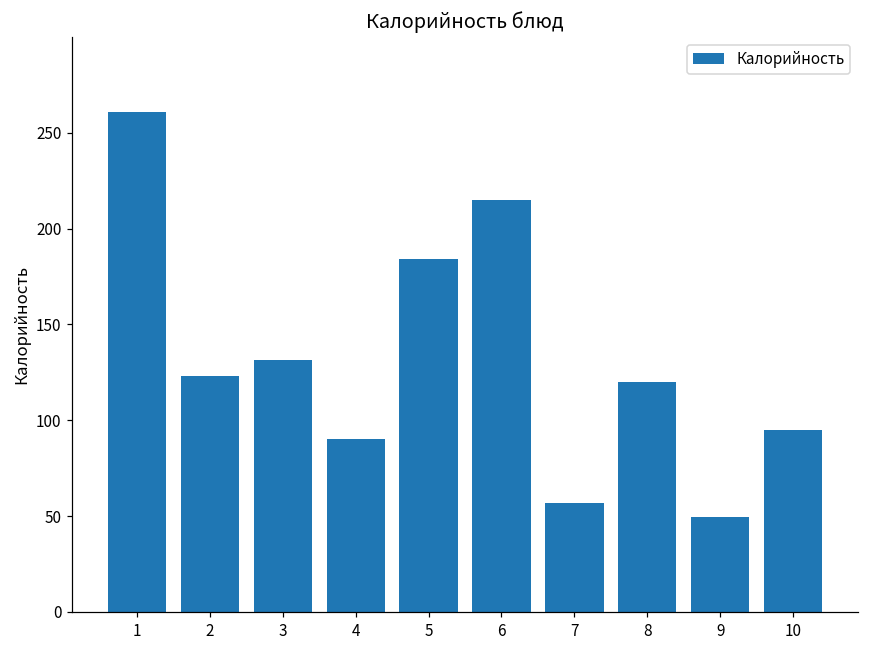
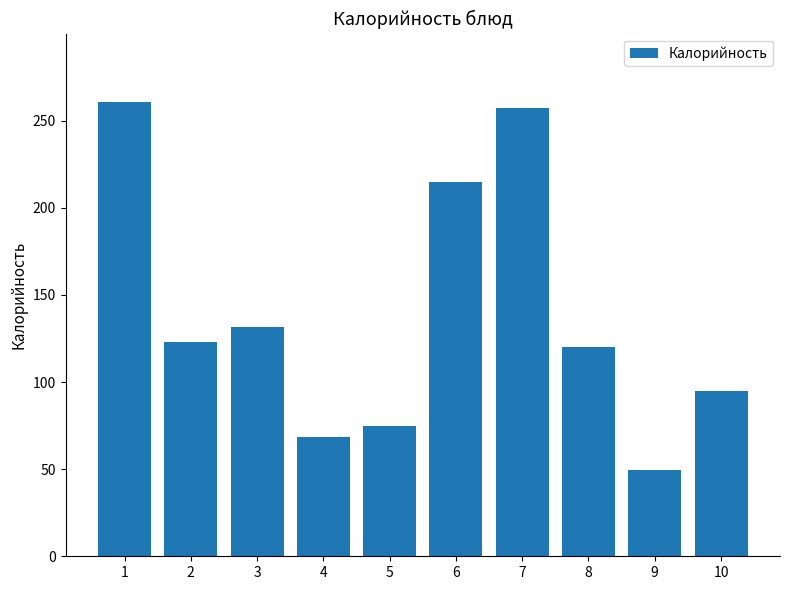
  {
    "1": 261,
    "2": 123,
    "3": 131,
-   "4": 90,
-   "5": 184,
+   "4": 69,
+   "5": 75,
    "6": 215,
-   "7": 57,
+   "7": 257,
    "8": 120,
    "9": 50,
    "10": 95
  }
